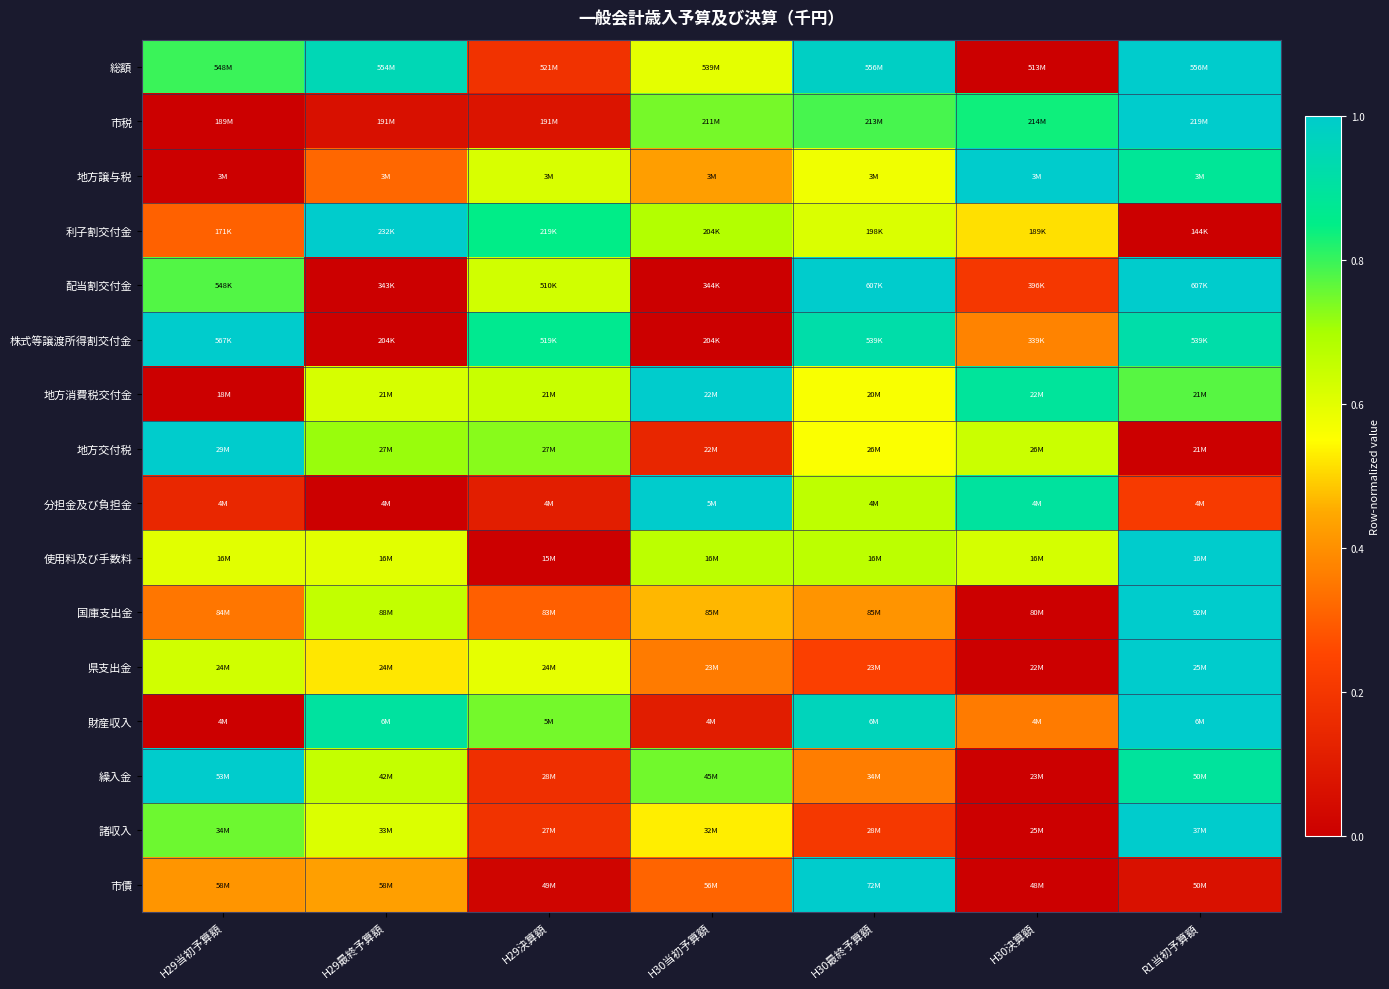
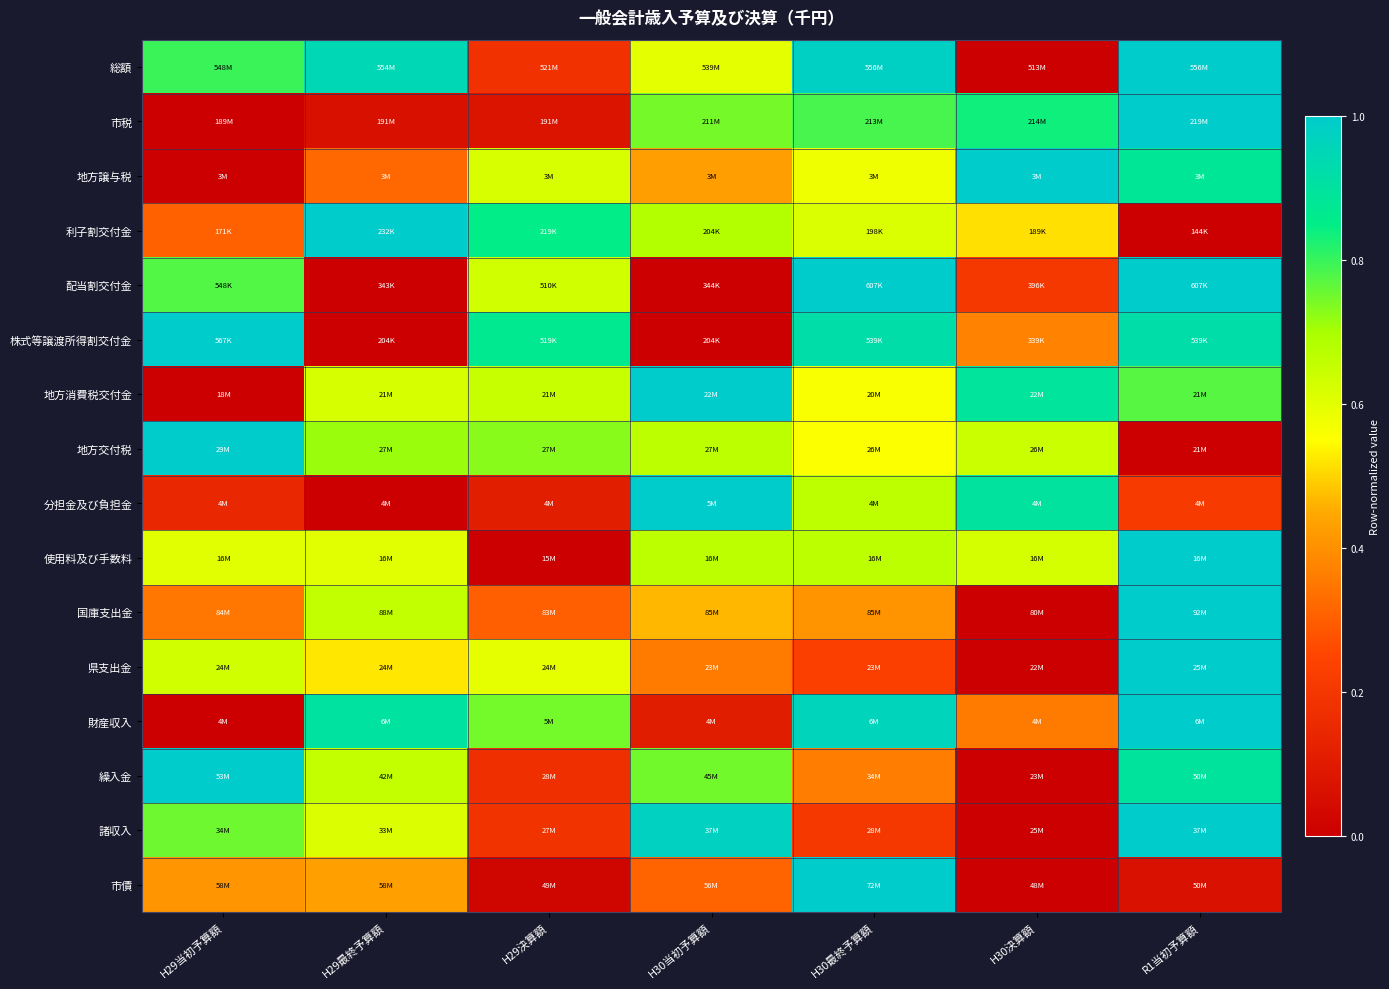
  {
    "総額": {
      "H29当初予算額": "548M",
      "H29最終予算額": "554M",
      "H29決算額": "521M",
      "H30当初予算額": "539M",
      "H30最終予算額": "556M",
      "H30決算額": "513M",
      "R1当初予算額": "556M"
    },
    "市税": {
      "H29当初予算額": "189M",
      "H29最終予算額": "191M",
      "H29決算額": "191M",
      "H30当初予算額": "211M",
      "H30最終予算額": "213M",
      "H30決算額": "214M",
      "R1当初予算額": "219M"
    },
    "地方譲与税": {
      "H29当初予算額": "3M",
      "H29最終予算額": "3M",
      "H29決算額": "3M",
      "H30当初予算額": "3M",
      "H30最終予算額": "3M",
      "H30決算額": "3M",
      "R1当初予算額": "3M"
    },
    "利子割交付金": {
      "H29当初予算額": "171K",
      "H29最終予算額": "232K",
      "H29決算額": "219K",
      "H30当初予算額": "204K",
      "H30最終予算額": "198K",
      "H30決算額": "189K",
      "R1当初予算額": "144K"
    },
    "配当割交付金": {
      "H29当初予算額": "548K",
      "H29最終予算額": "343K",
      "H29決算額": "510K",
      "H30当初予算額": "344K",
      "H30最終予算額": "607K",
      "H30決算額": "396K",
      "R1当初予算額": "607K"
    },
    "株式等譲渡所得割交付金": {
      "H29当初予算額": "567K",
      "H29最終予算額": "204K",
      "H29決算額": "519K",
      "H30当初予算額": "204K",
      "H30最終予算額": "539K",
      "H30決算額": "339K",
      "R1当初予算額": "539K"
    },
    "地方消費税交付金": {
      "H29当初予算額": "18M",
      "H29最終予算額": "21M",
      "H29決算額": "21M",
      "H30当初予算額": "22M",
      "H30最終予算額": "20M",
      "H30決算額": "22M",
      "R1当初予算額": "21M"
    },
    "地方交付税": {
      "H29当初予算額": "29M",
      "H29最終予算額": "27M",
      "H29決算額": "27M",
-     "H30当初予算額": "22M",
+     "H30当初予算額": "27M",
      "H30最終予算額": "26M",
      "H30決算額": "26M",
      "R1当初予算額": "21M"
    },
    "分担金及び負担金": {
      "H29当初予算額": "4M",
      "H29最終予算額": "4M",
      "H29決算額": "4M",
      "H30当初予算額": "5M",
      "H30最終予算額": "4M",
      "H30決算額": "4M",
      "R1当初予算額": "4M"
    },
    "使用料及び手数料": {
      "H29当初予算額": "16M",
      "H29最終予算額": "16M",
      "H29決算額": "15M",
      "H30当初予算額": "16M",
      "H30最終予算額": "16M",
      "H30決算額": "16M",
      "R1当初予算額": "16M"
    },
    "国庫支出金": {
      "H29当初予算額": "84M",
      "H29最終予算額": "88M",
      "H29決算額": "83M",
      "H30当初予算額": "85M",
      "H30最終予算額": "85M",
      "H30決算額": "80M",
      "R1当初予算額": "92M"
    },
    "県支出金": {
      "H29当初予算額": "24M",
      "H29最終予算額": "24M",
      "H29決算額": "24M",
      "H30当初予算額": "23M",
      "H30最終予算額": "23M",
      "H30決算額": "22M",
      "R1当初予算額": "25M"
    },
    "財産収入": {
      "H29当初予算額": "4M",
      "H29最終予算額": "6M",
      "H29決算額": "5M",
      "H30当初予算額": "4M",
      "H30最終予算額": "6M",
      "H30決算額": "4M",
      "R1当初予算額": "6M"
    },
    "繰入金": {
      "H29当初予算額": "53M",
      "H29最終予算額": "42M",
      "H29決算額": "28M",
      "H30当初予算額": "45M",
      "H30最終予算額": "34M",
      "H30決算額": "23M",
      "R1当初予算額": "50M"
    },
    "諸収入": {
      "H29当初予算額": "34M",
      "H29最終予算額": "33M",
      "H29決算額": "27M",
-     "H30当初予算額": "32M",
+     "H30当初予算額": "37M",
      "H30最終予算額": "28M",
      "H30決算額": "25M",
      "R1当初予算額": "37M"
    },
    "市債": {
      "H29当初予算額": "58M",
      "H29最終予算額": "58M",
      "H29決算額": "49M",
      "H30当初予算額": "56M",
      "H30最終予算額": "72M",
      "H30決算額": "48M",
      "R1当初予算額": "50M"
    }
  }
